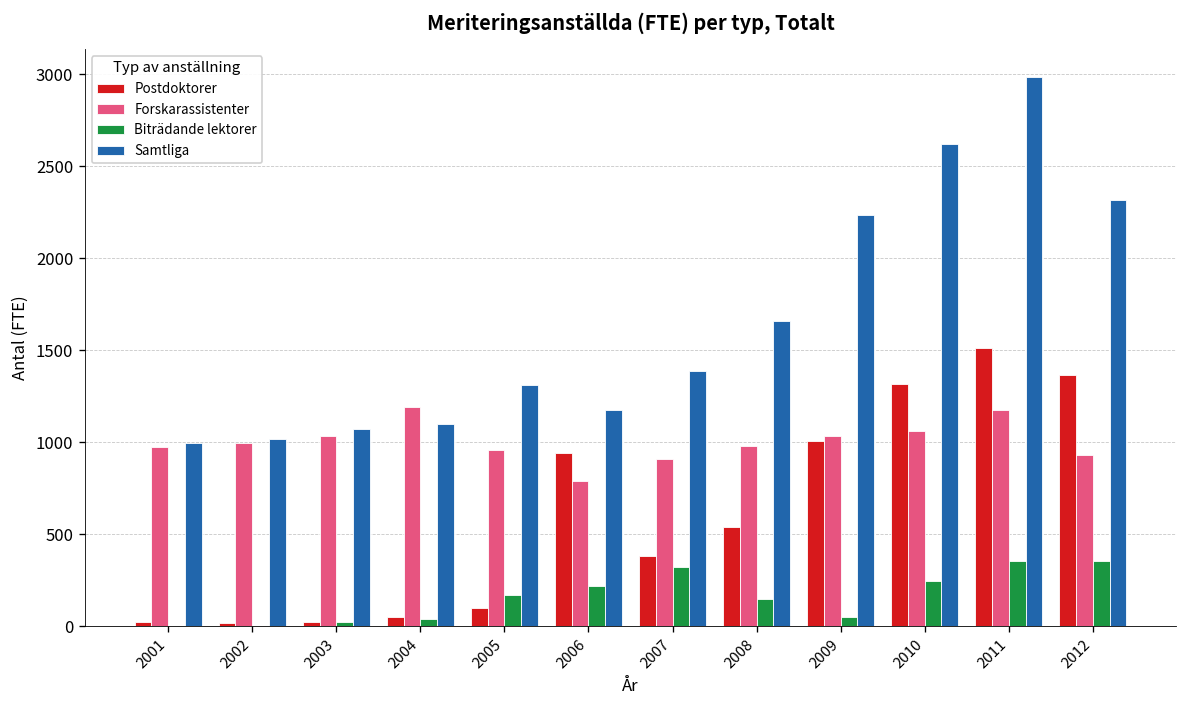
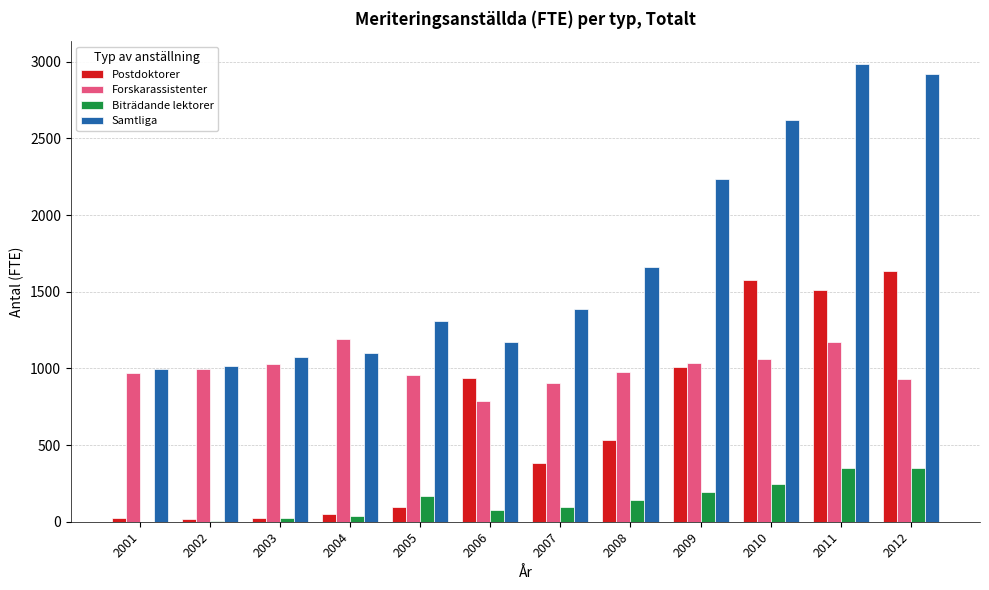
  {
    "Postdoktorer": {
      "2001": 20,
      "2002": 20,
      "2003": 20,
      "2004": 50,
      "2005": 100,
      "2006": 940,
      "2007": 380,
      "2008": 540,
      "2009": 1010,
-     "2010": 1310,
+     "2010": 1570,
      "2011": 1510,
-     "2012": 1370
+     "2012": 1630
    },
    "Forskarassistenter": {
      "2001": 970,
      "2002": 990,
      "2003": 1030,
      "2004": 1190,
      "2005": 960,
      "2006": 790,
      "2007": 910,
      "2008": 980,
      "2009": 1030,
      "2010": 1060,
      "2011": 1170,
      "2012": 930
    },
    "Biträdande lektorer": {
      "2001": 0,
      "2003": 20,
      "2004": 40,
      "2005": 170,
-     "2006": 220,
-     "2007": 320,
+     "2006": 70,
+     "2007": 100,
      "2008": 140,
-     "2009": 50,
+     "2009": 190,
      "2010": 250,
      "2011": 350,
      "2012": 350
    },
    "Samtliga": {
      "2001": 990,
      "2002": 1010,
      "2003": 1070,
      "2004": 1100,
      "2005": 1310,
      "2006": 1170,
      "2007": 1390,
      "2008": 1660,
      "2009": 2240,
      "2010": 2620,
      "2011": 2990,
-     "2012": 2310
+     "2012": 2920
    }
  }
